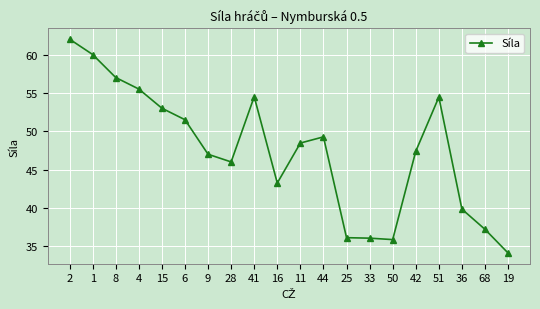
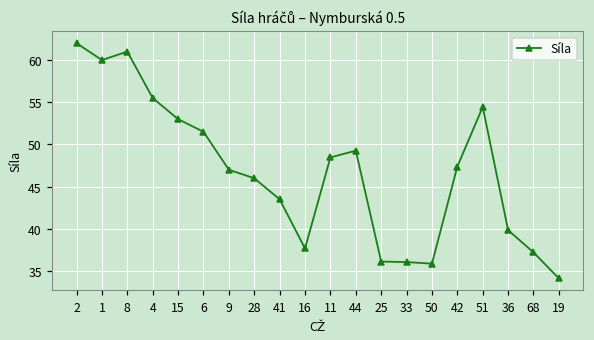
  {
    "2": 62,
    "1": 60,
-   "8": 57,
+   "8": 61,
    "4": 56,
    "15": 53,
    "6": 52,
    "9": 47,
    "28": 46,
-   "41": 55,
-   "16": 43,
+   "41": 44,
+   "16": 38,
    "11": 48,
    "44": 49,
    "25": 36,
    "33": 36,
    "50": 36,
    "42": 47,
    "51": 54,
    "36": 40,
    "68": 37,
    "19": 34
  }
